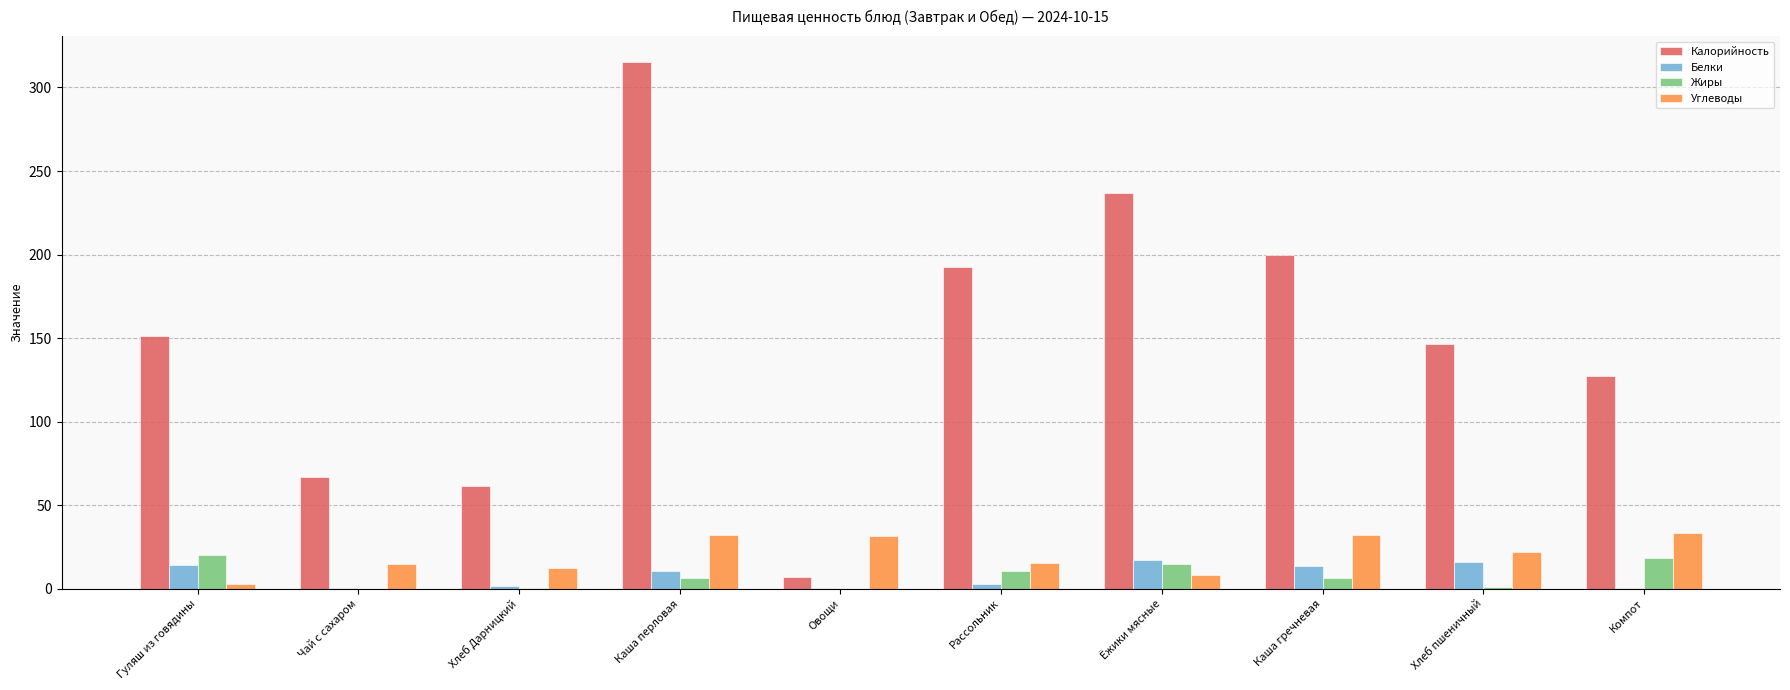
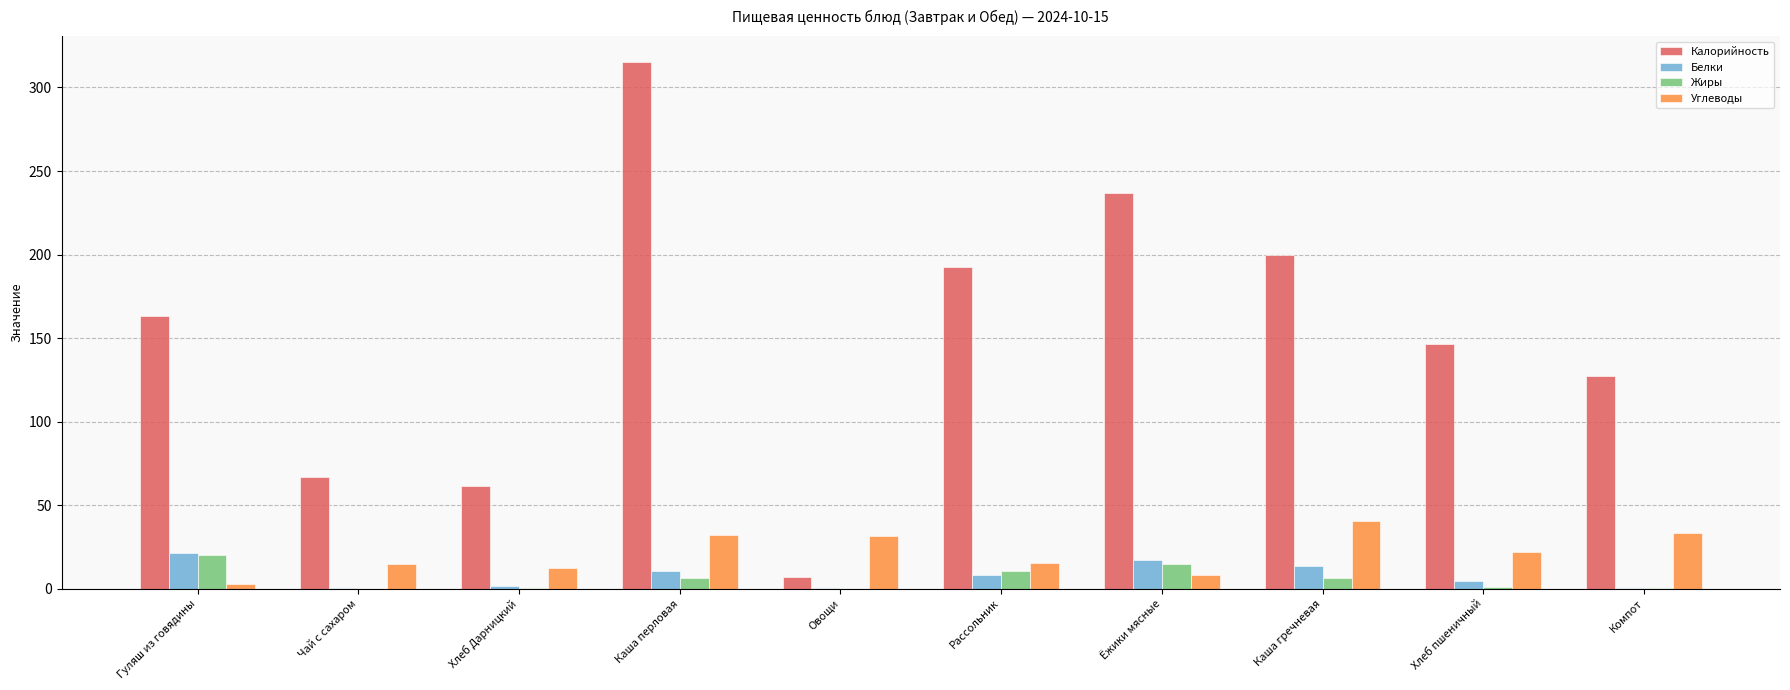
  {
    "Калорийность": {
-     "Гуляш из говядины": 151,
+     "Гуляш из говядины": 163,
      "Чай с сахаром": 67,
      "Хлеб Дарницкий": 62,
      "Каша перловая": 315,
      "Овощи": 7,
      "Рассольник": 192,
      "Ёжики мясные": 237,
      "Каша гречневая": 200,
      "Хлеб пшеничный": 146,
      "Компот": 127
    },
    "Белки": {
-     "Гуляш из говядины": 14,
+     "Гуляш из говядины": 21,
      "Хлеб Дарницкий": 2,
      "Каша перловая": 11,
-     "Рассольник": 3,
+     "Рассольник": 8,
      "Ёжики мясные": 17,
      "Каша гречневая": 14,
-     "Хлеб пшеничный": 16
+     "Хлеб пшеничный": 5
    },
    "Жиры": {
      "Гуляш из говядины": 20,
      "Чай с сахаром": 0,
      "Каша перловая": 7,
      "Рассольник": 11,
      "Ёжики мясные": 15,
      "Каша гречневая": 7,
-     "Компот": 18
+     "Компот": 1
    },
    "Углеводы": {
      "Гуляш из говядины": 3,
      "Чай с сахаром": 15,
      "Хлеб Дарницкий": 12,
      "Каша перловая": 32,
      "Овощи": 32,
      "Рассольник": 16,
      "Ёжики мясные": 8,
-     "Каша гречневая": 32,
+     "Каша гречневая": 40,
      "Хлеб пшеничный": 22,
      "Компот": 33
    }
  }
